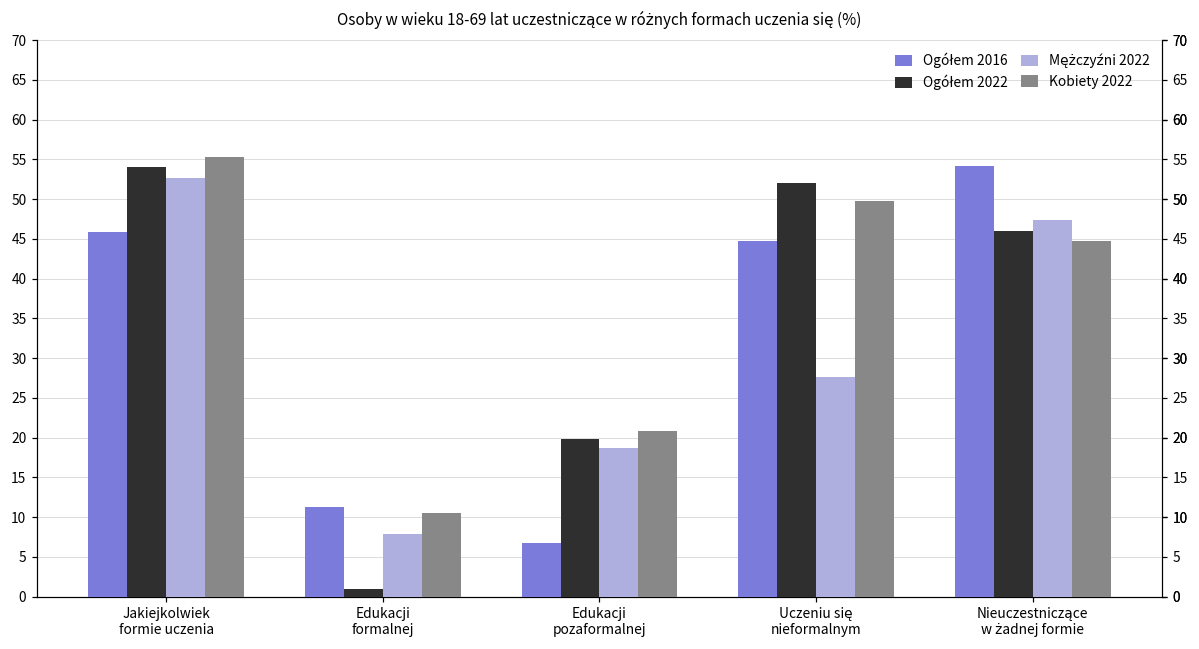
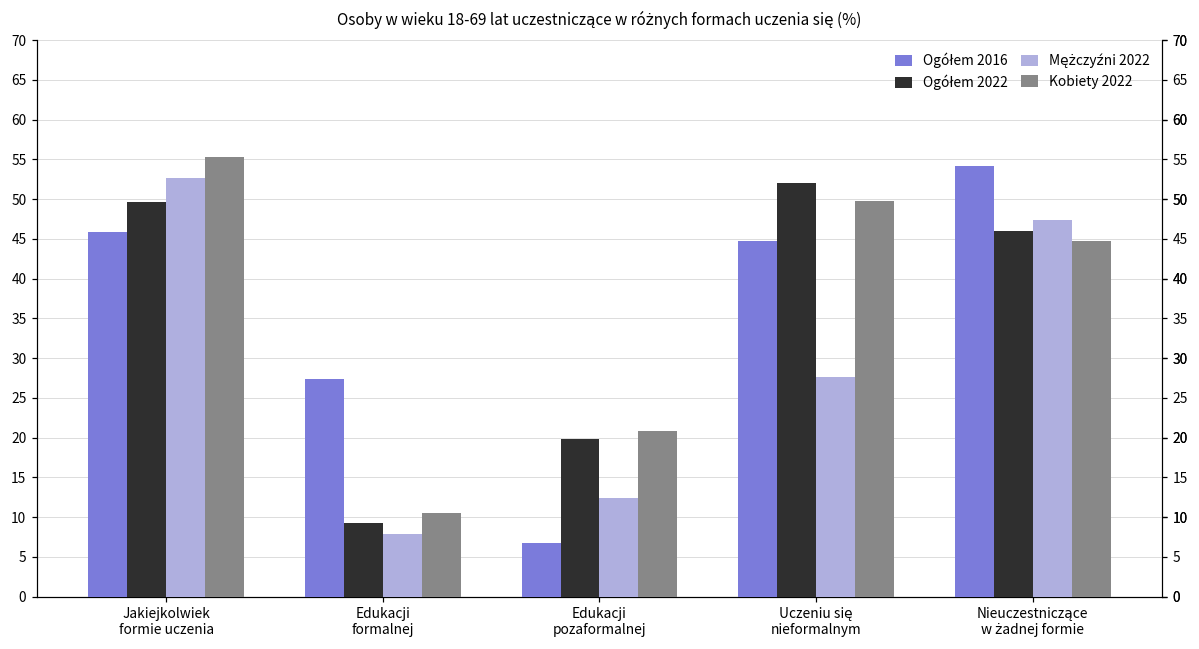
  {
    "Ogółem 2016": {
      "Jakiejkolwiek formie uczenia": 46,
-     "Edukacji formalnej": 11,
+     "Edukacji formalnej": 27,
      "Edukacji pozaformalnej": 7,
      "Uczeniu się nieformalnym": 45,
      "Nieuczestniczące w żadnej formie": 54
    },
    "Ogółem 2022": {
-     "Jakiejkolwiek formie uczenia": 54,
-     "Edukacji formalnej": 1,
+     "Jakiejkolwiek formie uczenia": 50,
+     "Edukacji formalnej": 9,
      "Edukacji pozaformalnej": 20,
      "Uczeniu się nieformalnym": 52,
      "Nieuczestniczące w żadnej formie": 46
    },
    "Mężczyźni 2022": {
      "Jakiejkolwiek formie uczenia": 53,
      "Edukacji formalnej": 8,
-     "Edukacji pozaformalnej": 19,
+     "Edukacji pozaformalnej": 12,
      "Uczeniu się nieformalnym": 28,
      "Nieuczestniczące w żadnej formie": 47
    },
    "Kobiety 2022": {
      "Jakiejkolwiek formie uczenia": 55,
      "Edukacji formalnej": 11,
      "Edukacji pozaformalnej": 21,
      "Uczeniu się nieformalnym": 50,
      "Nieuczestniczące w żadnej formie": 45
    }
  }
